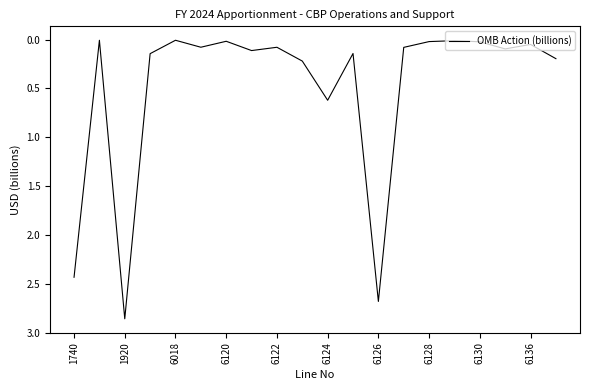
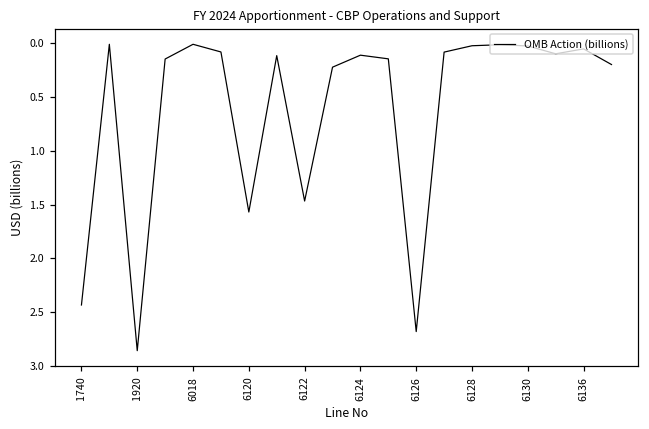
  {
    "1740": 2.4,
    "1920": 2.9,
    "6018": 0.0,
-   "6120": 0.0,
-   "6122": 0.1,
-   "6124": 0.6,
+   "6120": 1.6,
+   "6122": 1.5,
+   "6124": 0.1,
    "6126": 2.7,
    "6128": 0.0
  }
